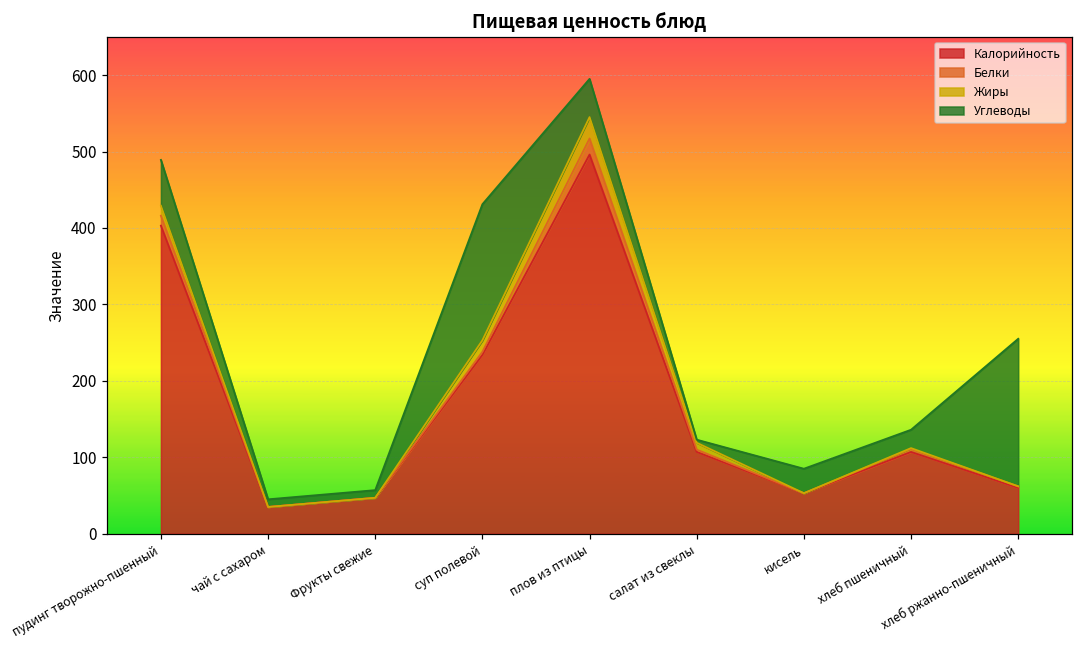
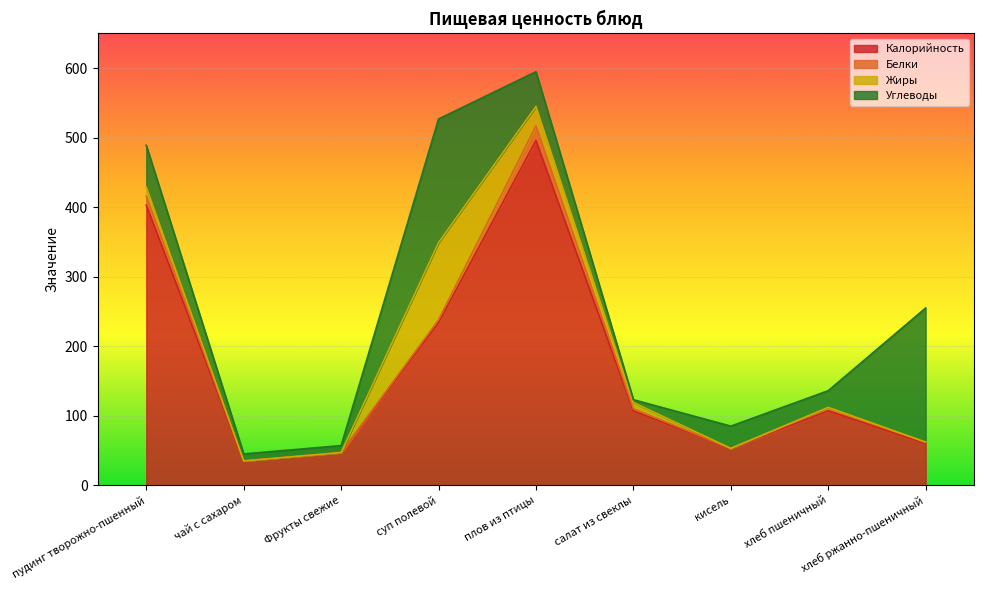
  {
    "Калорийность": {
      "пудинг творожно-пшенный": 400,
      "суп полевой": 230,
      "плов из птицы": 500,
      "хлеб пшеничный": 110
    },
    "Белки": {
      "пудинг творожно-пшенный": 10,
      "суп полевой": 0,
      "плов из птицы": 20
    },
    "Жиры": {
      "пудинг творожно-пшенный": 10,
-     "суп полевой": 20,
+     "суп полевой": 110,
      "плов из птицы": 30,
      "салат из свеклы": 10
    },
    "Углеводы": {
      "пудинг творожно-пшенный": 60,
      "чай с сахаром": 10,
      "Фрукты свежие": 10,
      "суп полевой": 180,
      "плов из птицы": 50,
      "салат из свеклы": 0,
      "кисель": 30,
      "хлеб пшеничный": 20,
      "хлеб ржанно-пшеничный": 190
    }
  }
